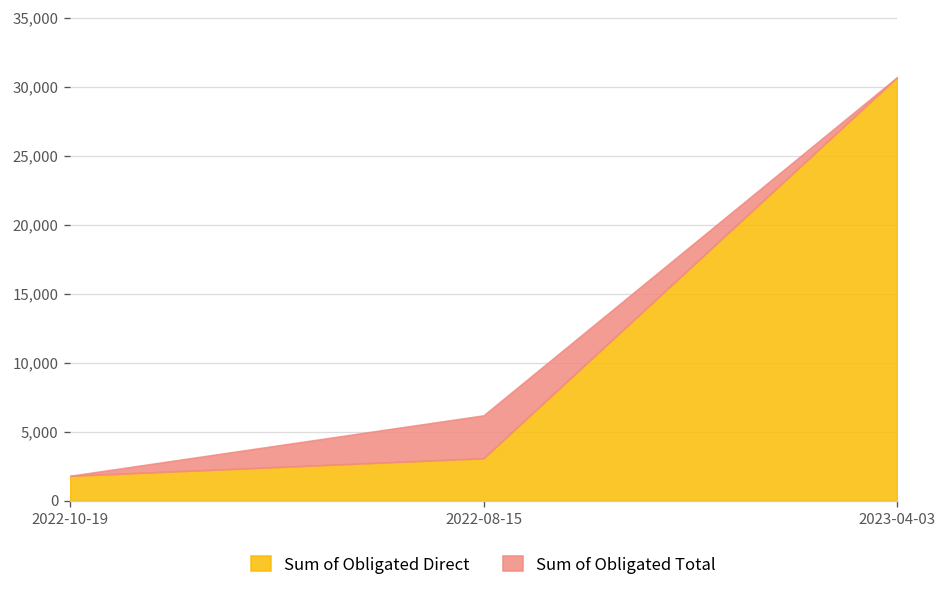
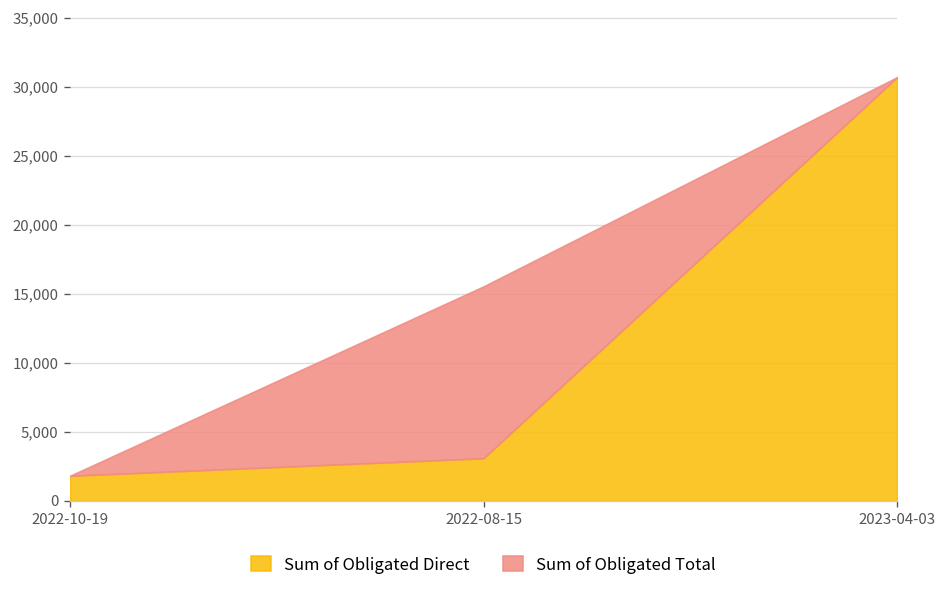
  {
    "Sum of Obligated Direct": {
      "2022-08-15": "3,100"
    },
    "Sum of Obligated Total": {
-     "2022-08-15": "6,200"
+     "2022-08-15": "15,500"
    }
  }
